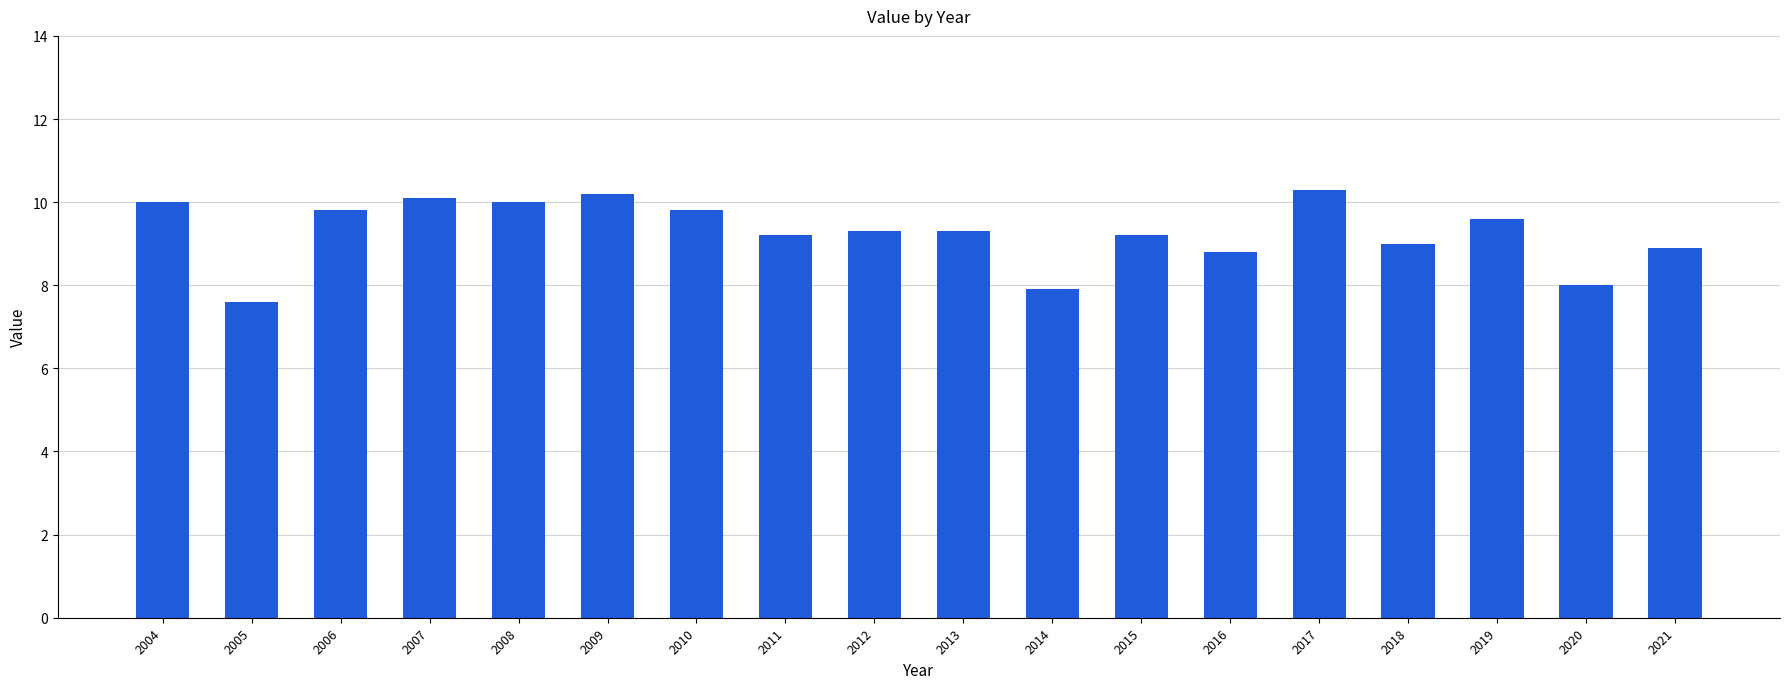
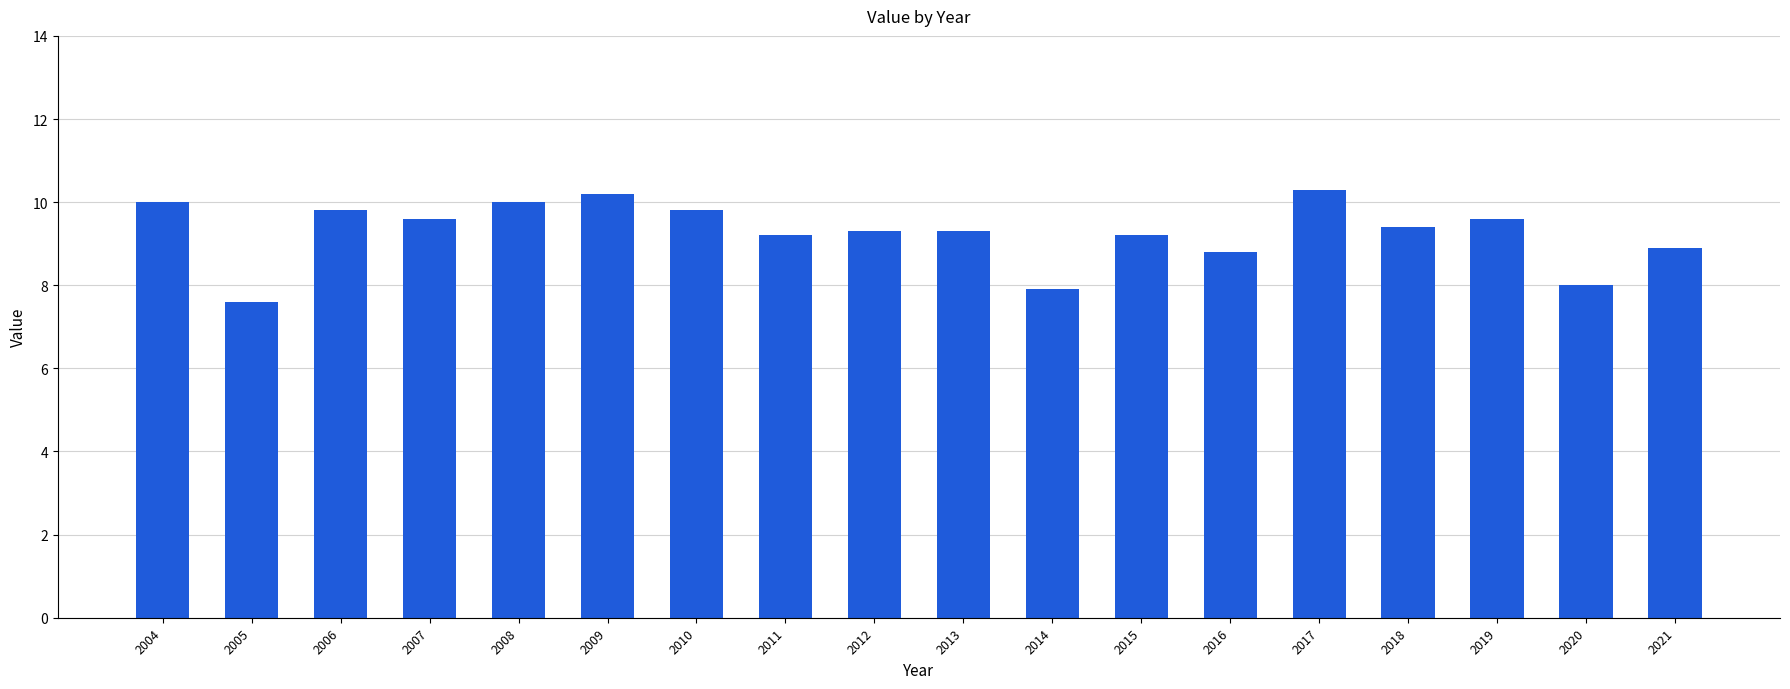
  {
    "2004": 10.0,
    "2005": 7.6,
    "2006": 9.8,
-   "2007": 10.1,
+   "2007": 9.6,
    "2008": 10.0,
    "2009": 10.2,
    "2010": 9.8,
    "2011": 9.2,
    "2012": 9.3,
    "2013": 9.3,
    "2014": 7.9,
    "2015": 9.2,
    "2016": 8.8,
    "2017": 10.3,
-   "2018": 9.0,
+   "2018": 9.4,
    "2019": 9.6,
    "2020": 8.0,
    "2021": 8.9
  }
